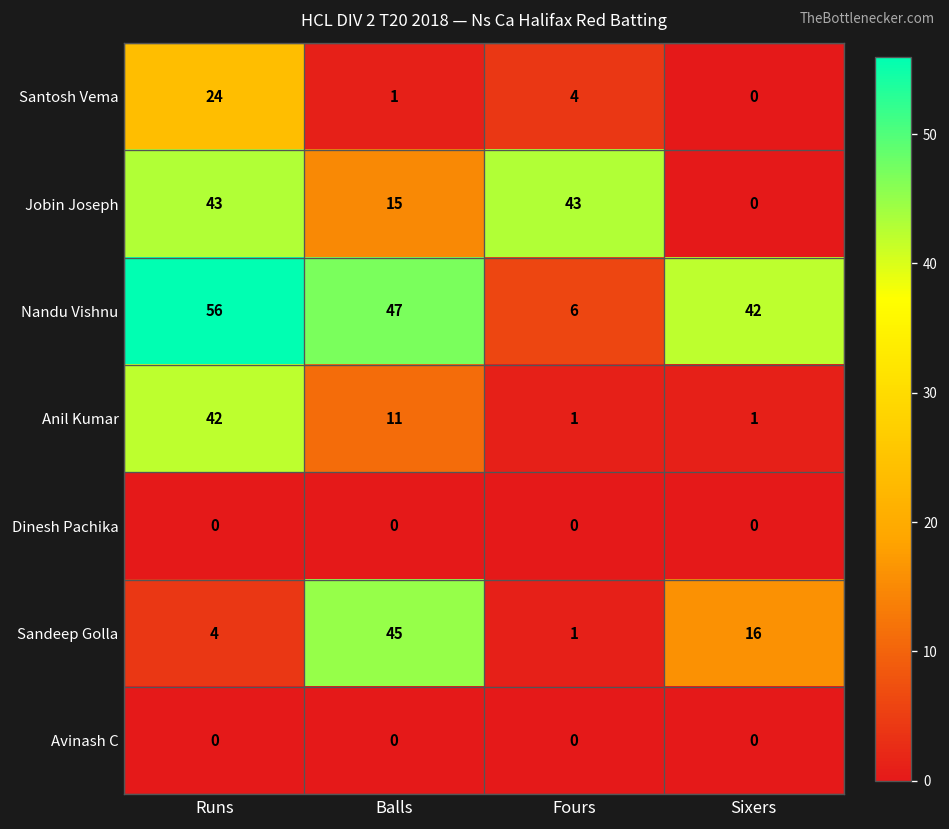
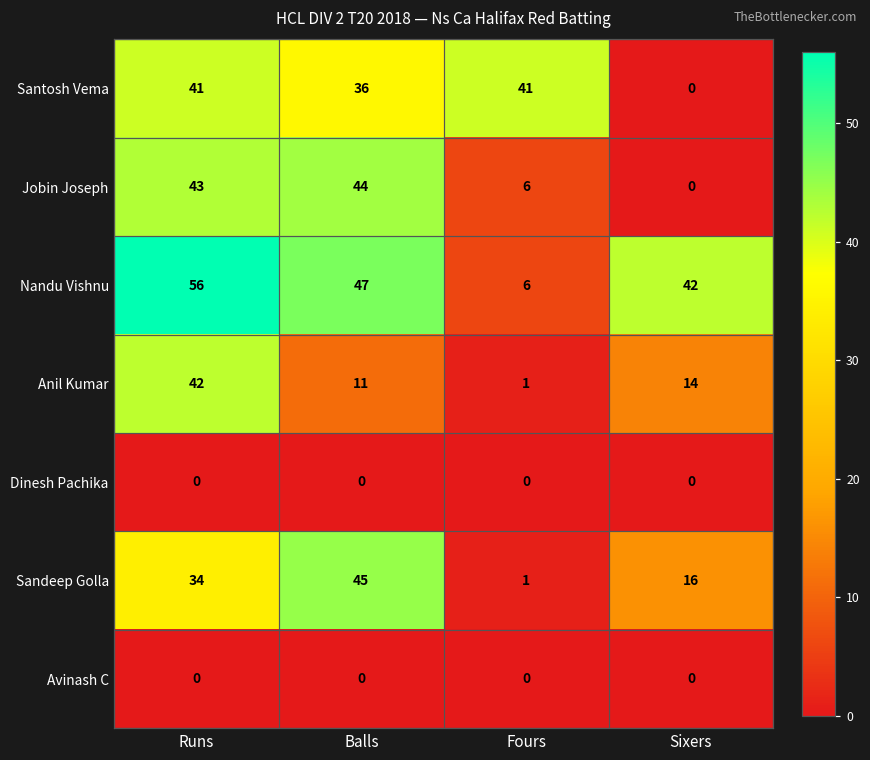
  {
    "Santosh Vema": {
-     "Runs": 24,
-     "Balls": 1,
-     "Fours": 4,
+     "Runs": 41,
+     "Balls": 36,
+     "Fours": 41,
      "Sixers": 0
    },
    "Jobin Joseph": {
      "Runs": 43,
-     "Balls": 15,
-     "Fours": 43,
+     "Balls": 44,
+     "Fours": 6,
      "Sixers": 0
    },
    "Nandu Vishnu": {
      "Runs": 56,
      "Balls": 47,
      "Fours": 6,
      "Sixers": 42
    },
    "Anil Kumar": {
      "Runs": 42,
      "Balls": 11,
      "Fours": 1,
-     "Sixers": 1
+     "Sixers": 14
    },
    "Dinesh Pachika": {
      "Runs": 0,
      "Balls": 0,
      "Fours": 0,
      "Sixers": 0
    },
    "Sandeep Golla": {
-     "Runs": 4,
+     "Runs": 34,
      "Balls": 45,
      "Fours": 1,
      "Sixers": 16
    },
    "Avinash C": {
      "Runs": 0,
      "Balls": 0,
      "Fours": 0,
      "Sixers": 0
    }
  }
